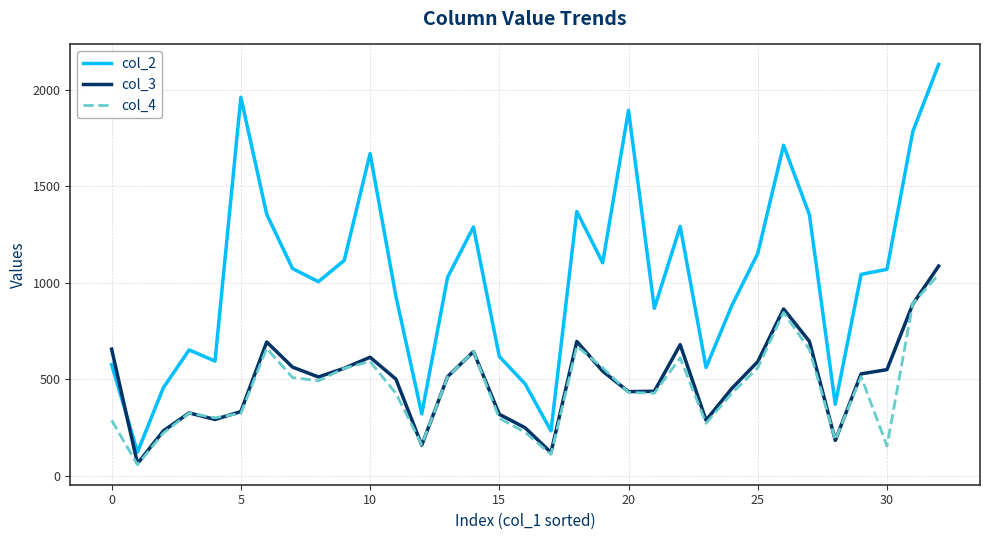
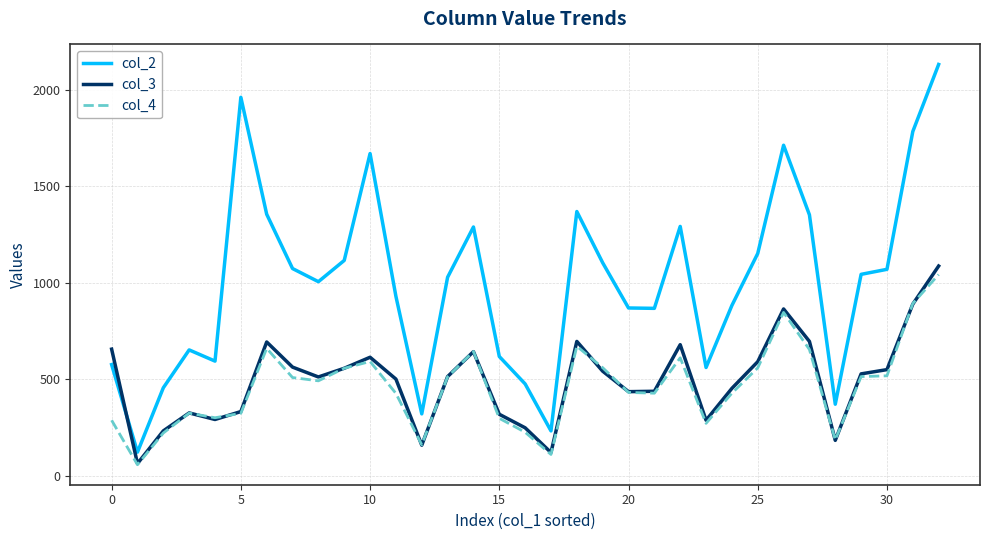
  {
    "col_2": {
      "0": 580,
      "5": 1960,
      "10": 1670,
      "15": 620,
-     "20": 1890,
+     "20": 870,
      "25": 1150,
      "30": 1070
    },
    "col_3": {
      "0": 660,
      "10": 620,
      "15": 320,
      "25": 590,
      "30": 550
    },
    "col_4": {
      "0": 290,
      "10": 590,
      "15": 300,
      "25": 560,
-     "30": 160
+     "30": 520
    }
  }
